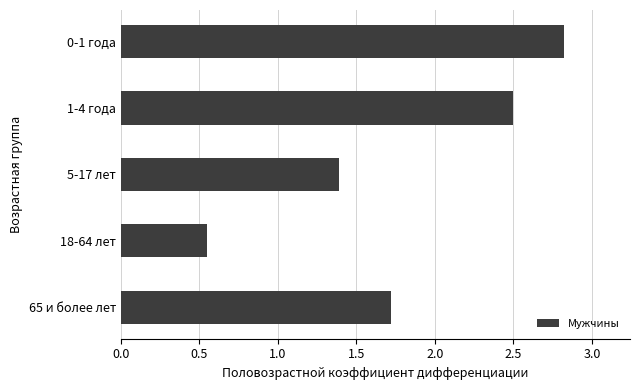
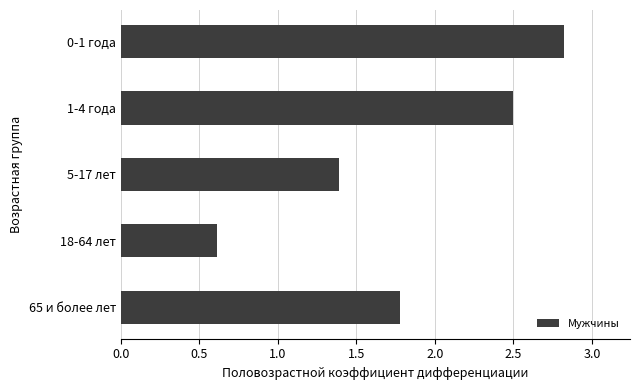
  {
    "0-1 года": 2.82,
    "1-4 года": 2.50,
    "5-17 лет": 1.39,
-   "18-64 лет": 0.55,
-   "65 и более лет": 1.72
+   "18-64 лет": 0.61,
+   "65 и более лет": 1.78
  }
